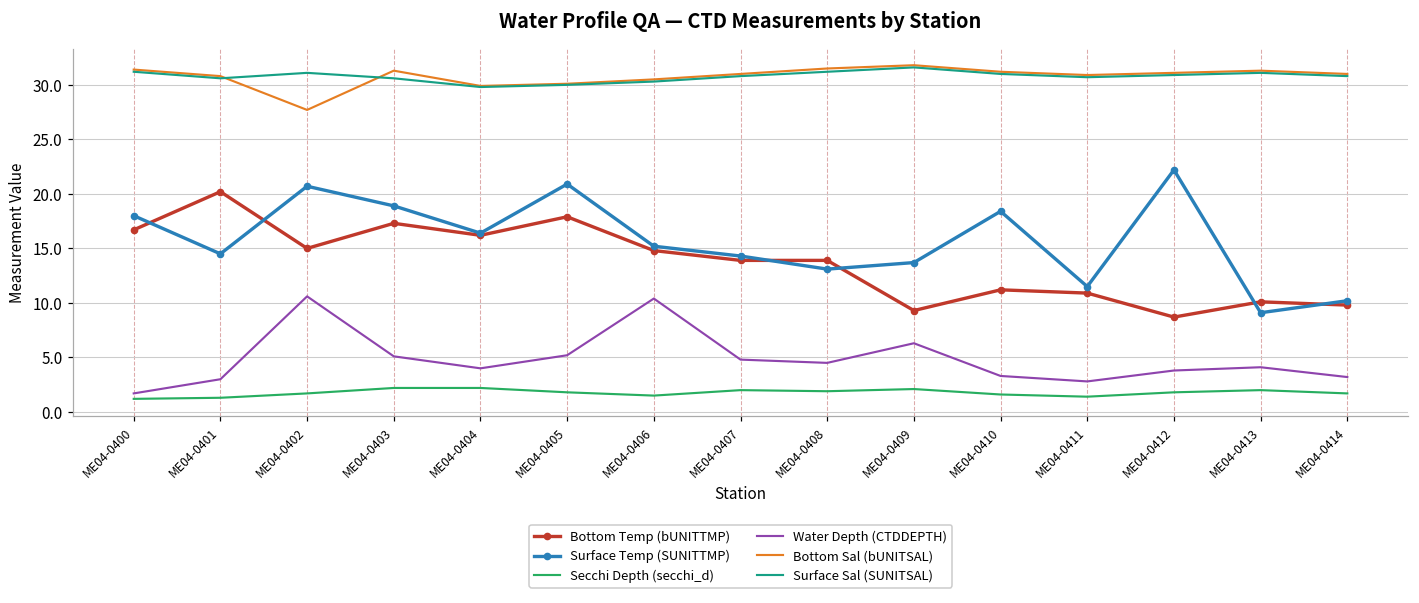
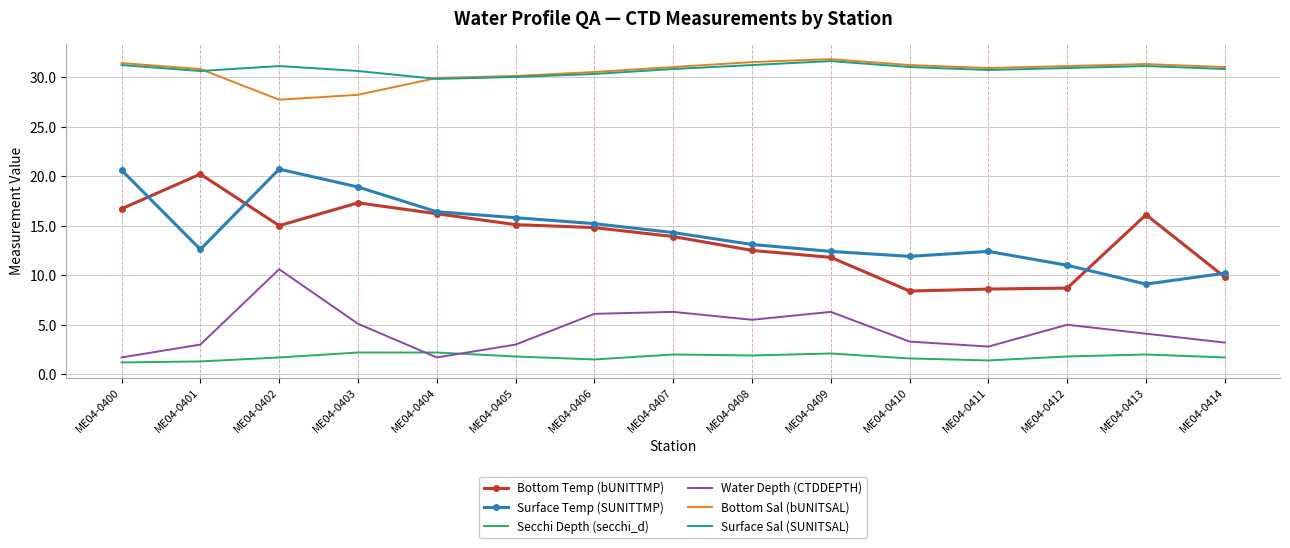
  {
    "Bottom Temp (bUNITTMP)": {
      "ME04-0400": 17,
      "ME04-0401": 20,
      "ME04-0402": 15,
      "ME04-0403": 17,
-     "ME04-0405": 18,
+     "ME04-0405": 15,
      "ME04-0406": 15,
      "ME04-0407": 14,
-     "ME04-0408": 14,
-     "ME04-0409": 9,
-     "ME04-0410": 11,
-     "ME04-0411": 11,
+     "ME04-0408": 13,
+     "ME04-0409": 12,
+     "ME04-0410": 8,
+     "ME04-0411": 9,
      "ME04-0412": 9,
-     "ME04-0413": 10,
+     "ME04-0413": 16,
      "ME04-0414": 10
    },
    "Surface Temp (SUNITTMP)": {
-     "ME04-0400": 18,
-     "ME04-0401": 15,
+     "ME04-0400": 21,
+     "ME04-0401": 13,
      "ME04-0402": 21,
      "ME04-0403": 19,
-     "ME04-0405": 21,
+     "ME04-0405": 16,
      "ME04-0406": 15,
      "ME04-0407": 14,
      "ME04-0408": 13,
-     "ME04-0409": 14,
-     "ME04-0410": 18,
-     "ME04-0411": 11.5,
-     "ME04-0412": 22,
+     "ME04-0409": 12,
+     "ME04-0410": 12,
+     "ME04-0411": 12.4,
+     "ME04-0412": 11,
      "ME04-0413": 9,
      "ME04-0414": 10
    },
    "Water Depth (CTDDEPTH)": {
      "ME04-0400": 2,
      "ME04-0401": 3,
      "ME04-0402": 11,
      "ME04-0403": 5,
-     "ME04-0404": 4,
-     "ME04-0405": 5,
-     "ME04-0406": 10,
-     "ME04-0407": 5,
-     "ME04-0408": 5,
+     "ME04-0404": 2,
+     "ME04-0405": 3,
+     "ME04-0406": 6,
+     "ME04-0407": 6,
+     "ME04-0408": 6,
      "ME04-0409": 6,
      "ME04-0410": 3,
      "ME04-0411": 3,
-     "ME04-0412": 4,
+     "ME04-0412": 5,
      "ME04-0413": 4,
      "ME04-0414": 3
    },
    "Bottom Sal (bUNITSAL)": {
      "ME04-0402": 28,
-     "ME04-0403": 31,
+     "ME04-0403": 28,
      "ME04-0408": 32
    }
  }
